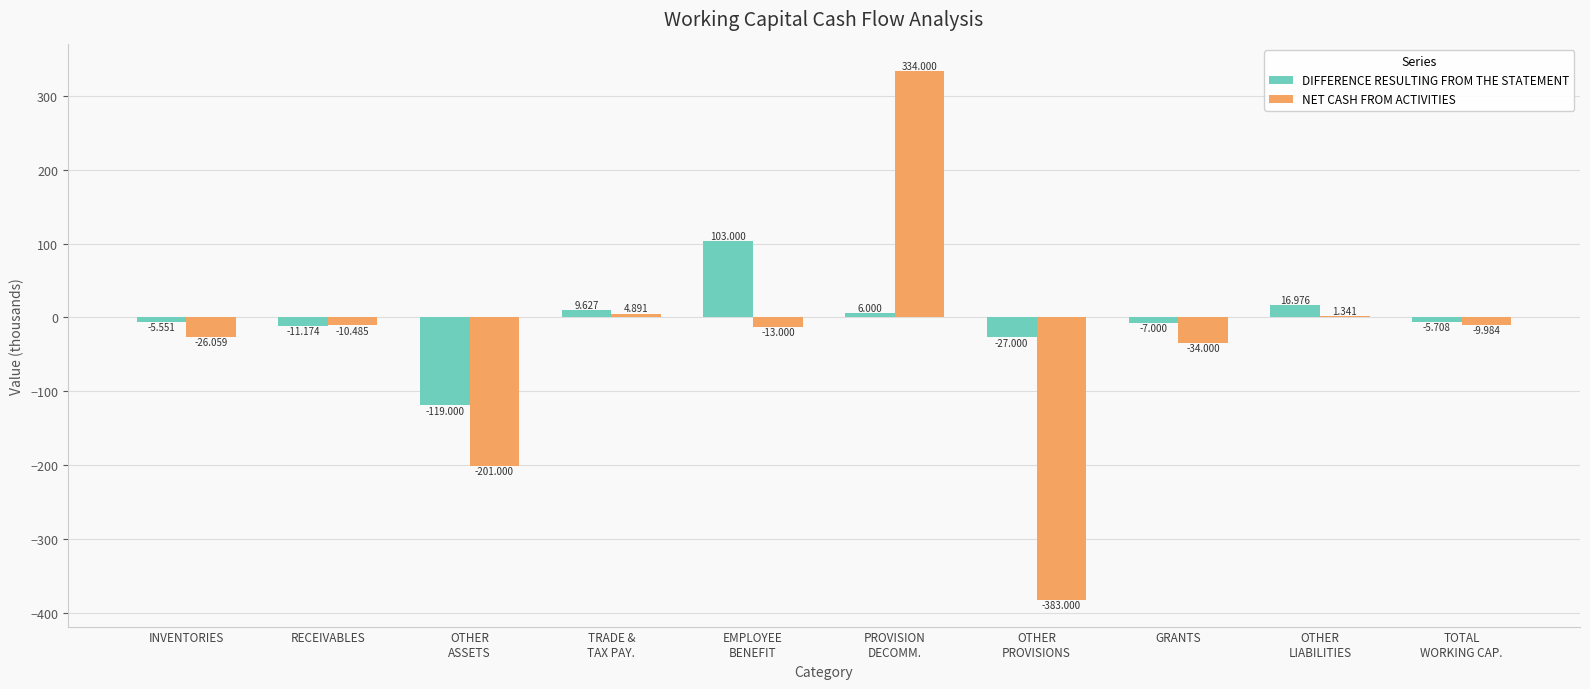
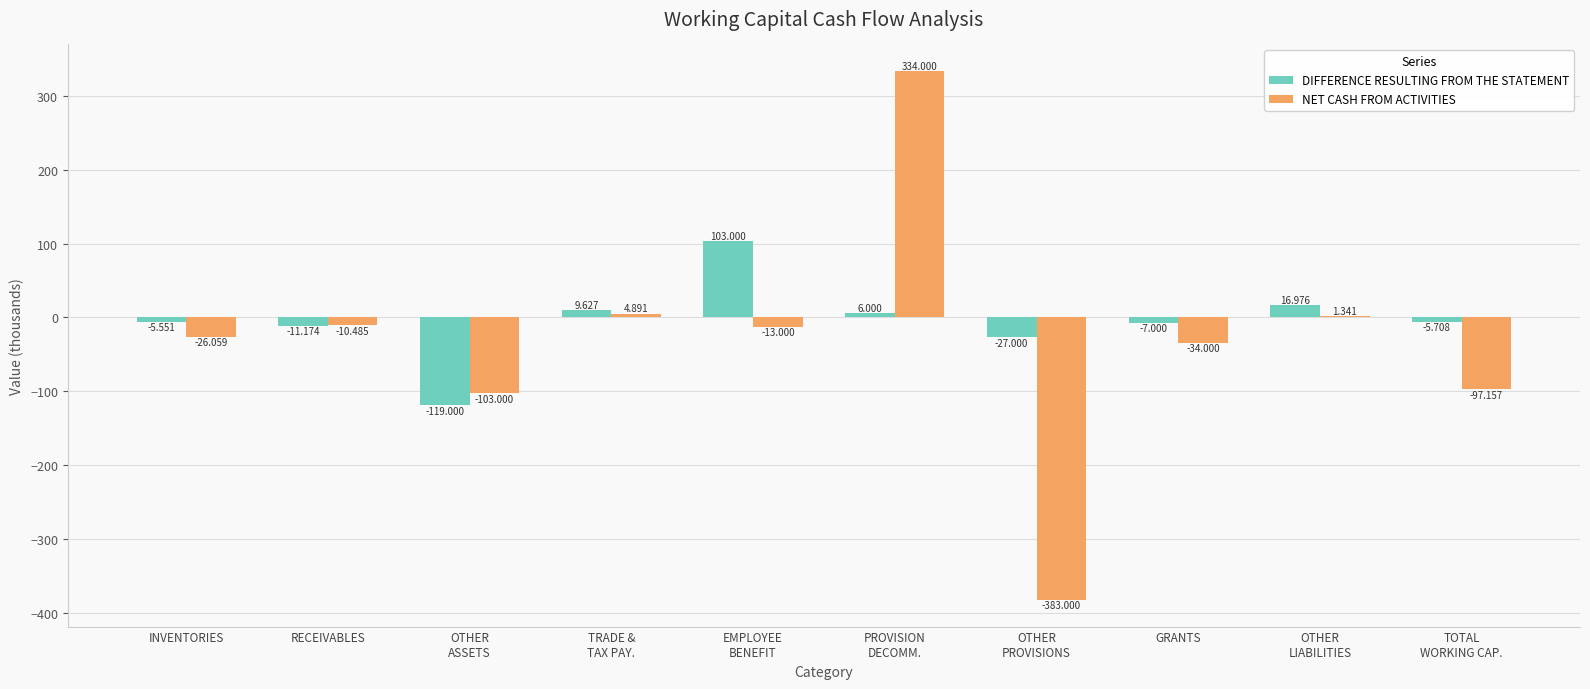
  {
    "DIFFERENCE RESULTING FROM THE STATEMENT": {
      "INVENTORIES": -5.551,
      "RECEIVABLES": -11.174,
      "OTHER ASSETS": -119.000,
      "TRADE & TAX PAY.": 9.627,
      "EMPLOYEE BENEFIT": 103.000,
      "PROVISION DECOMM.": 6.000,
      "OTHER PROVISIONS": -27.000,
      "GRANTS": -7.000,
      "OTHER LIABILITIES": 16.976,
      "TOTAL WORKING CAP.": -5.708
    },
    "NET CASH FROM ACTIVITIES": {
      "INVENTORIES": -26.059,
      "RECEIVABLES": -10.485,
-     "OTHER ASSETS": -201.000,
+     "OTHER ASSETS": -103.000,
      "TRADE & TAX PAY.": 4.891,
      "EMPLOYEE BENEFIT": -13.000,
      "PROVISION DECOMM.": 334.000,
      "OTHER PROVISIONS": -383.000,
      "GRANTS": -34.000,
      "OTHER LIABILITIES": 1.341,
-     "TOTAL WORKING CAP.": -9.984
+     "TOTAL WORKING CAP.": -97.157
    }
  }
